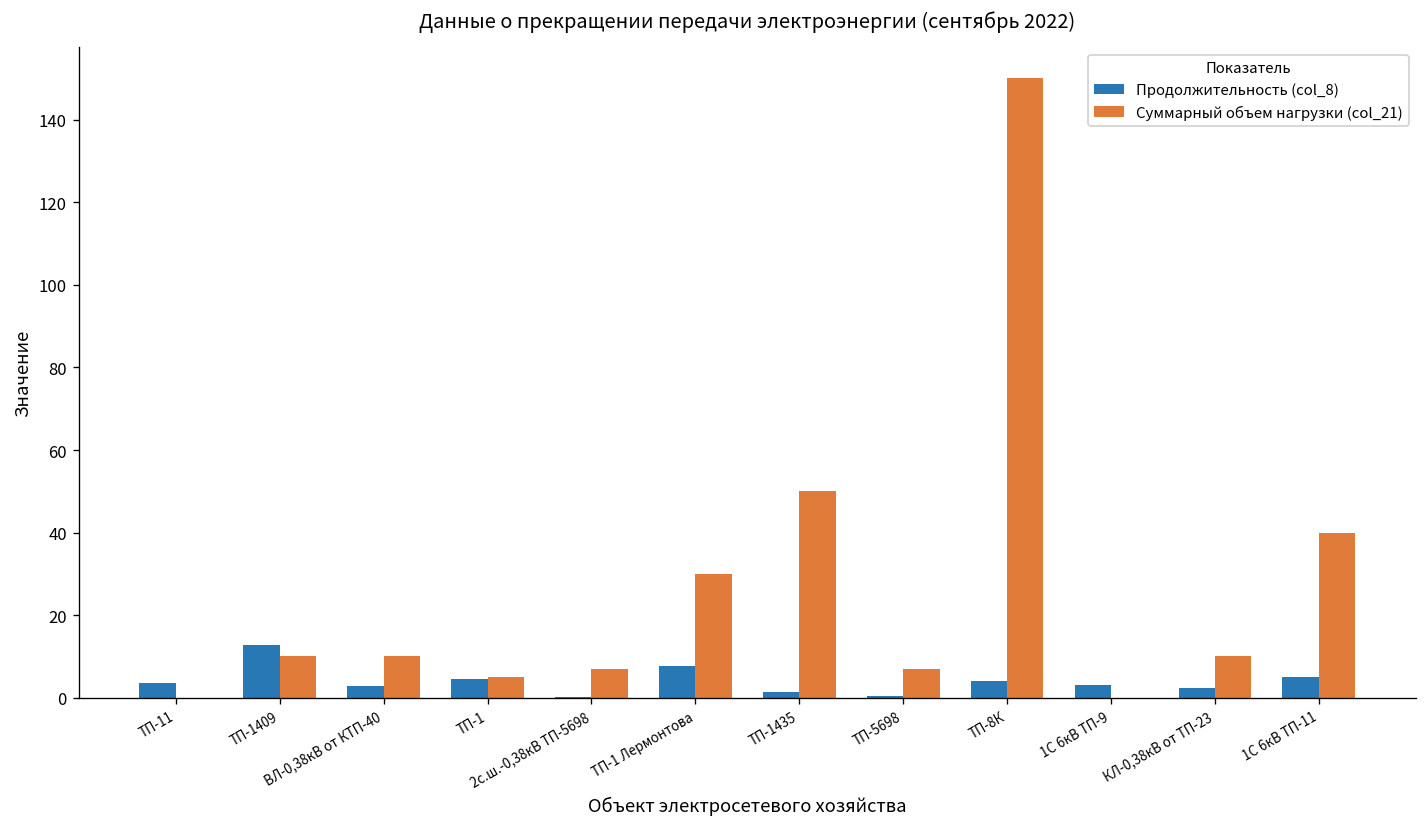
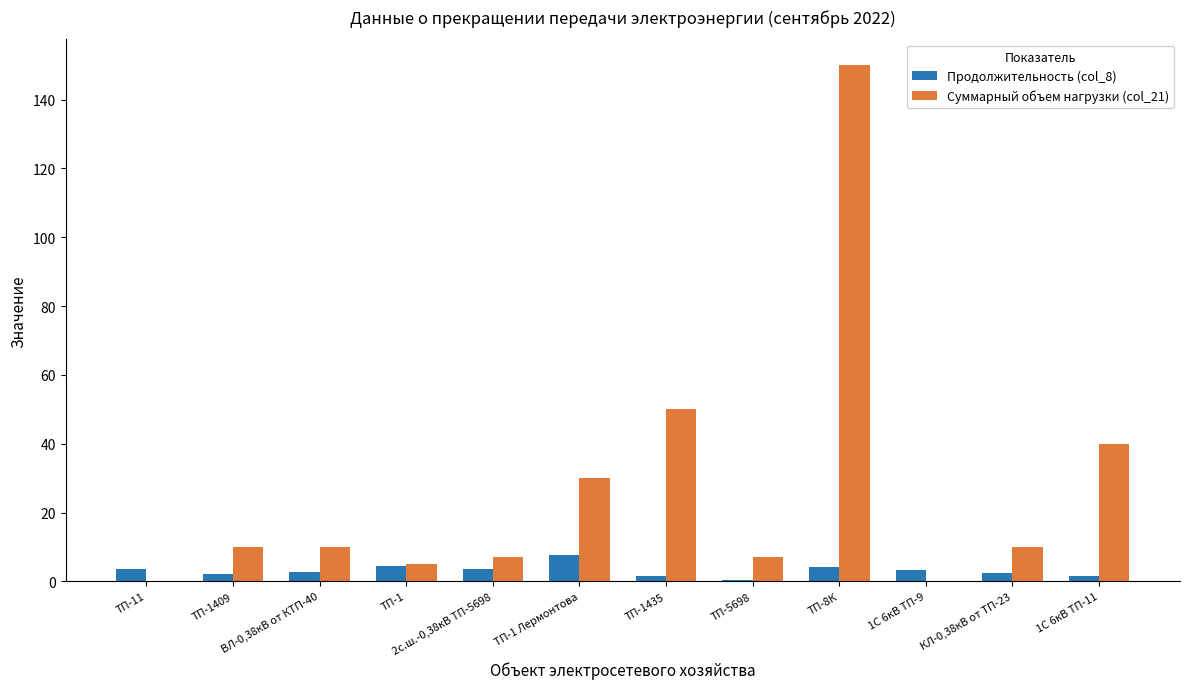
  {
    "Продолжительность (col_8)": {
      "ТП-11": 4,
-     "ТП-1409": 13,
+     "ТП-1409": 2,
      "ВЛ-0,38кВ от КТП-40": 3,
      "ТП-1": 5,
-     "2с.ш.-0,38кВ ТП-5698": 0,
+     "2с.ш.-0,38кВ ТП-5698": 3,
      "ТП-1 Лермонтова": 8,
      "ТП-1435": 1,
      "ТП-8К": 4,
      "1С 6кВ ТП-9": 3,
      "КЛ-0,38кВ от ТП-23": 2,
-     "1С 6кВ ТП-11": 5
+     "1С 6кВ ТП-11": 2
    },
    "Суммарный объем нагрузки (col_21)": {
      "ТП-11": 0,
      "ТП-1409": 10,
      "ВЛ-0,38кВ от КТП-40": 10,
      "ТП-1": 5,
      "2с.ш.-0,38кВ ТП-5698": 7,
      "ТП-1 Лермонтова": 30,
      "ТП-1435": 50,
      "ТП-5698": 7,
      "ТП-8К": 150,
      "1С 6кВ ТП-9": 0,
      "КЛ-0,38кВ от ТП-23": 10,
      "1С 6кВ ТП-11": 40
    }
  }
